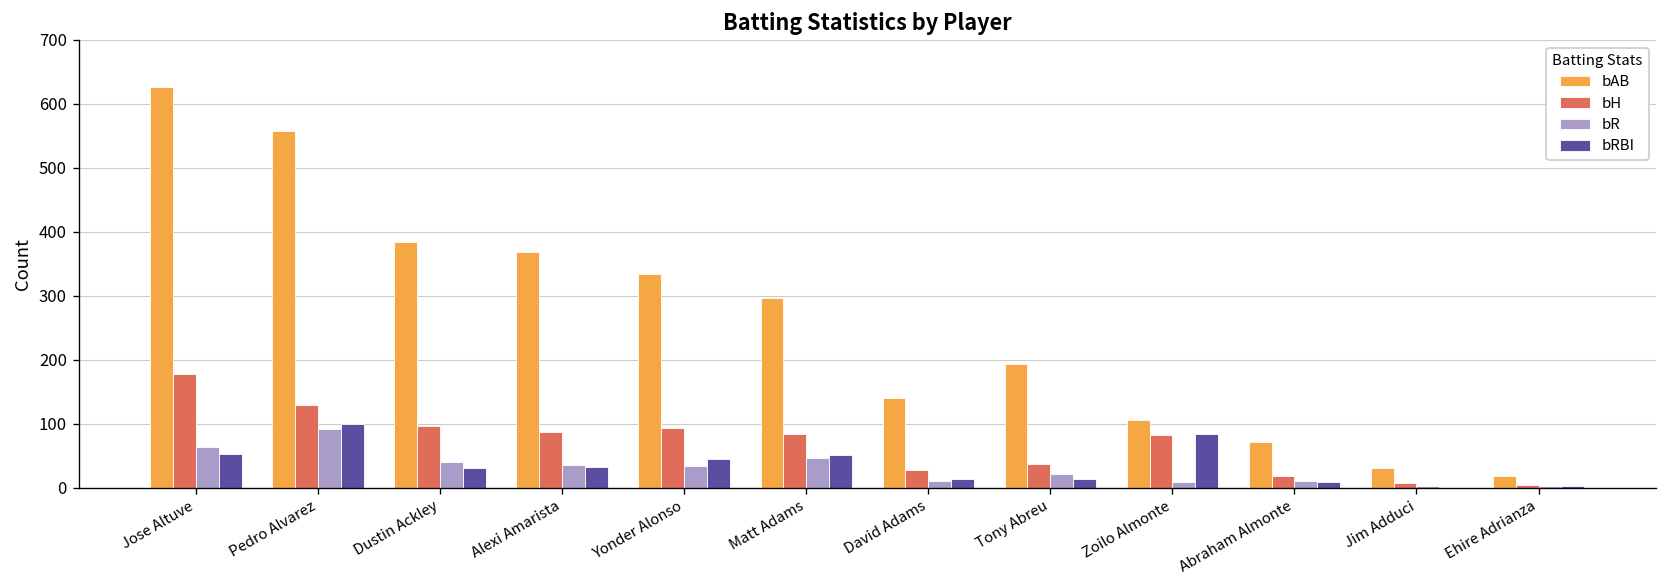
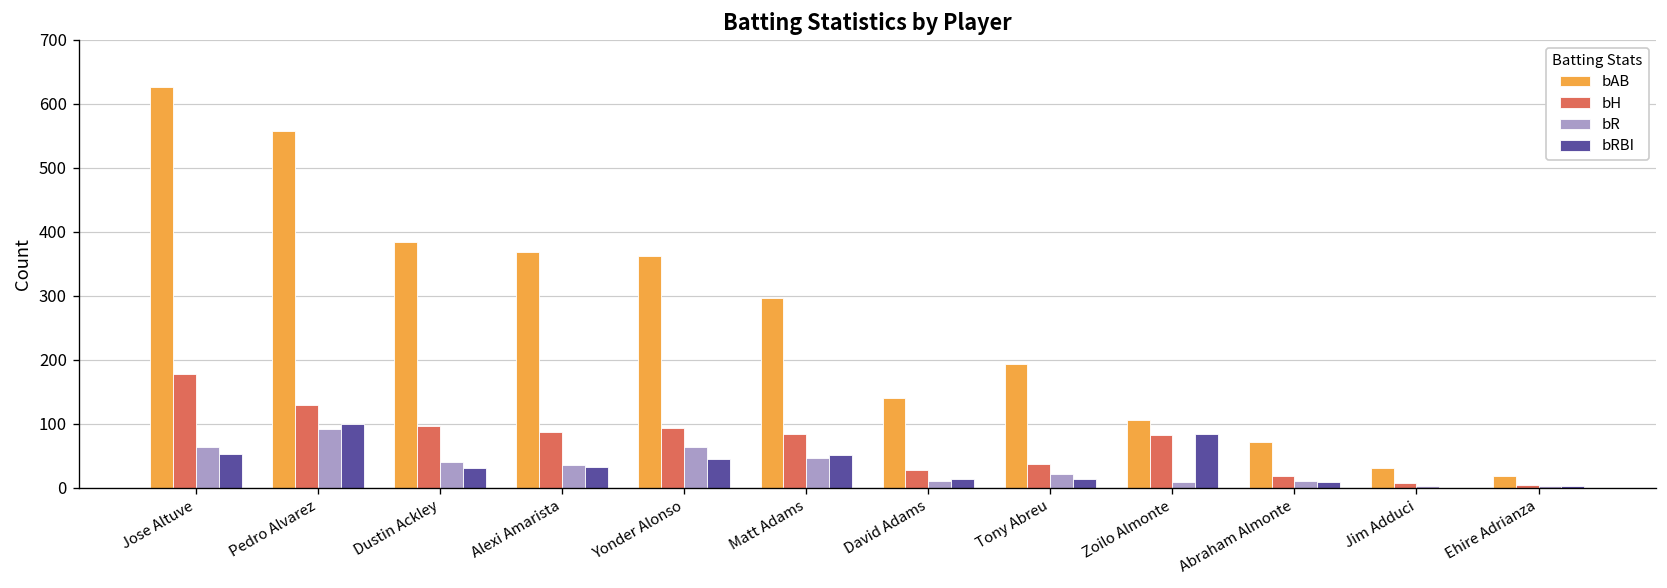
  {
    "bAB": {
      "Jose Altuve": 630,
      "Pedro Alvarez": 560,
      "Dustin Ackley": 380,
      "Alexi Amarista": 370,
-     "Yonder Alonso": 330,
+     "Yonder Alonso": 360,
      "Matt Adams": 300,
      "David Adams": 140,
      "Tony Abreu": 190,
      "Zoilo Almonte": 110,
      "Abraham Almonte": 70,
      "Jim Adduci": 30,
      "Ehire Adrianza": 20
    },
    "bH": {
      "Jose Altuve": 180,
      "Pedro Alvarez": 130,
      "Dustin Ackley": 100,
      "Alexi Amarista": 90,
      "Yonder Alonso": 90,
      "Matt Adams": 80,
      "David Adams": 30,
      "Tony Abreu": 40,
      "Zoilo Almonte": 80,
      "Abraham Almonte": 20,
      "Jim Adduci": 10
    },
    "bR": {
      "Jose Altuve": 60,
      "Pedro Alvarez": 90,
      "Dustin Ackley": 40,
      "Alexi Amarista": 40,
-     "Yonder Alonso": 30,
+     "Yonder Alonso": 60,
      "Matt Adams": 50,
      "David Adams": 10,
      "Tony Abreu": 20,
      "Zoilo Almonte": 10,
      "Abraham Almonte": 10
    },
    "bRBI": {
      "Jose Altuve": 50,
      "Pedro Alvarez": 100,
      "Dustin Ackley": 30,
      "Alexi Amarista": 30,
      "Yonder Alonso": 50,
      "Matt Adams": 50,
      "David Adams": 10,
      "Tony Abreu": 10,
      "Zoilo Almonte": 80,
      "Abraham Almonte": 10,
      "Jim Adduci": 0
    }
  }
